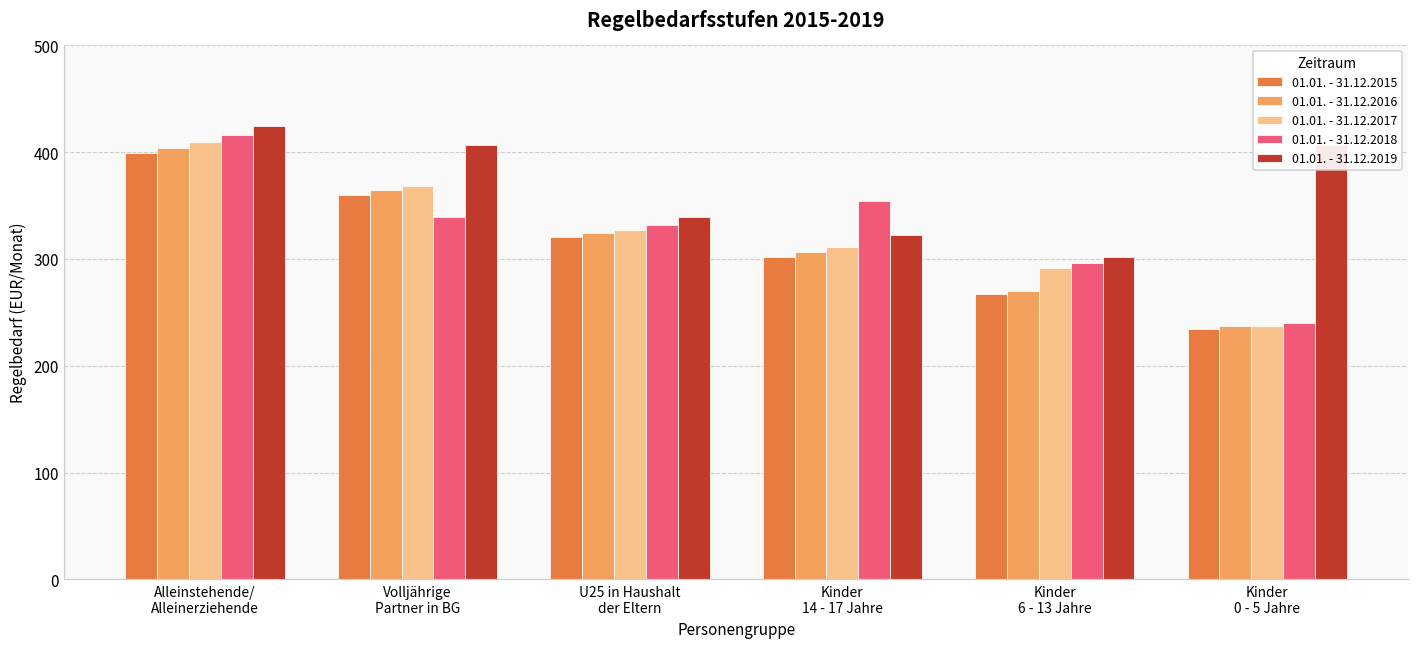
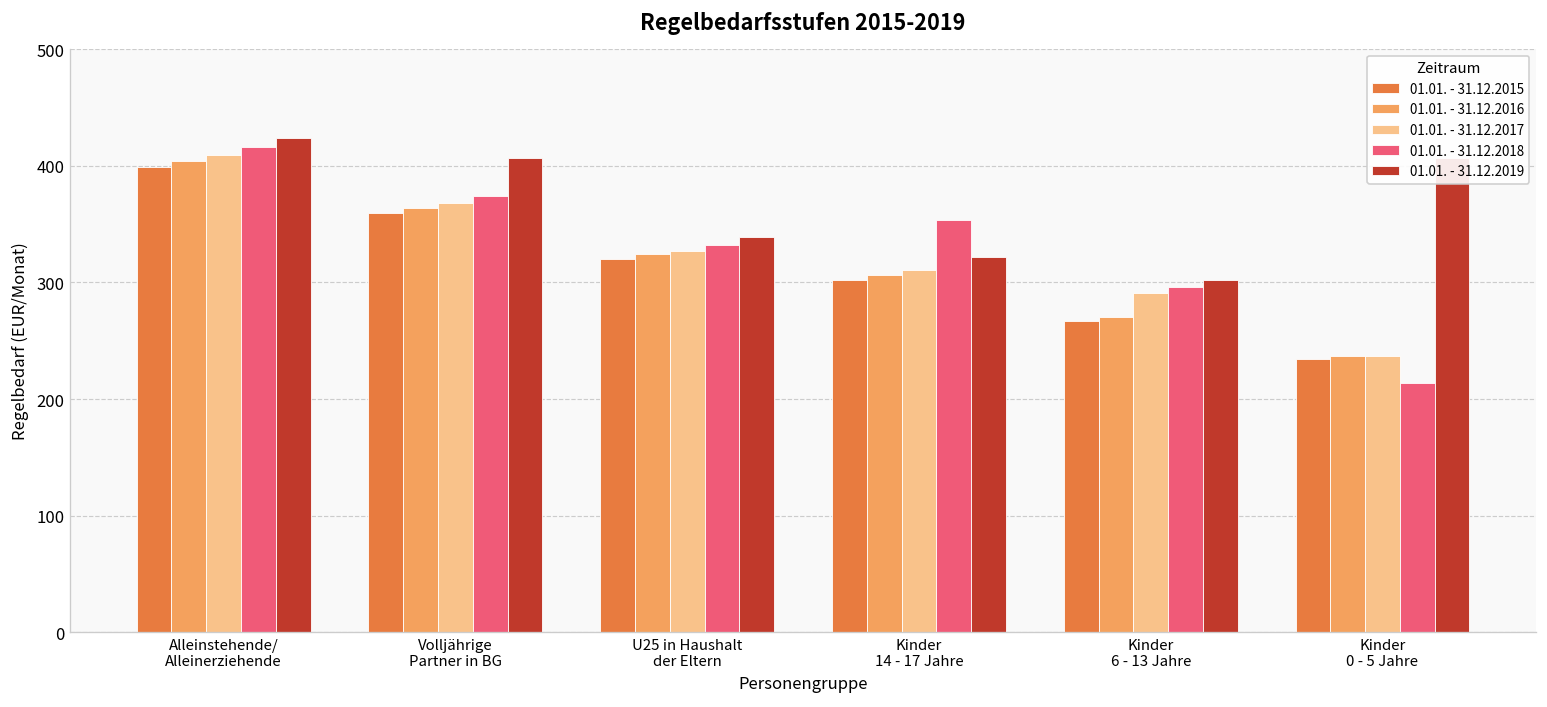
  {
    "01.01. - 31.12.2018": {
      "Alleinstehende/ Alleinerziehende": 420,
-     "Volljährige Partner in BG": 340,
+     "Volljährige Partner in BG": 370,
      "U25 in Haushalt der Eltern": 330,
      "Kinder 14 - 17 Jahre": 350,
      "Kinder 6 - 13 Jahre": 300,
-     "Kinder 0 - 5 Jahre": 240
+     "Kinder 0 - 5 Jahre": 210
    },
    "01.01. - 31.12.2019": {
      "Alleinstehende/ Alleinerziehende": 420,
      "Volljährige Partner in BG": 410,
      "U25 in Haushalt der Eltern": 340,
      "Kinder 14 - 17 Jahre": 320,
      "Kinder 6 - 13 Jahre": 300
    }
  }
